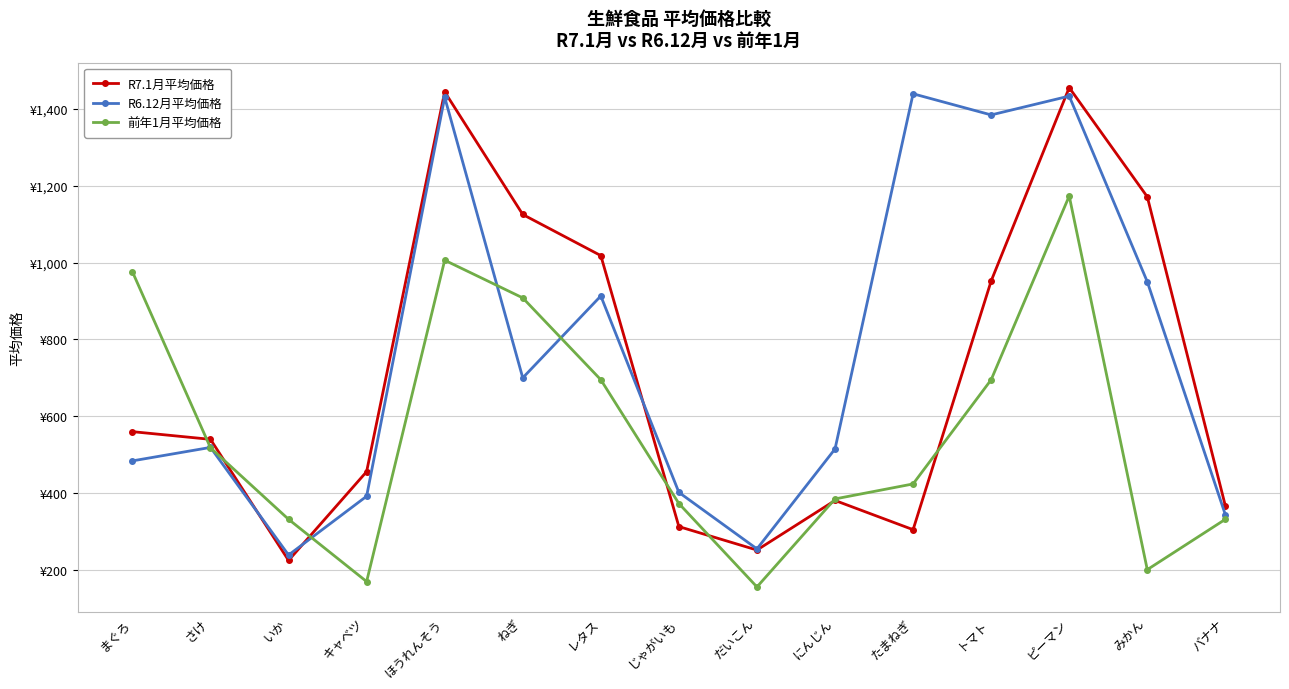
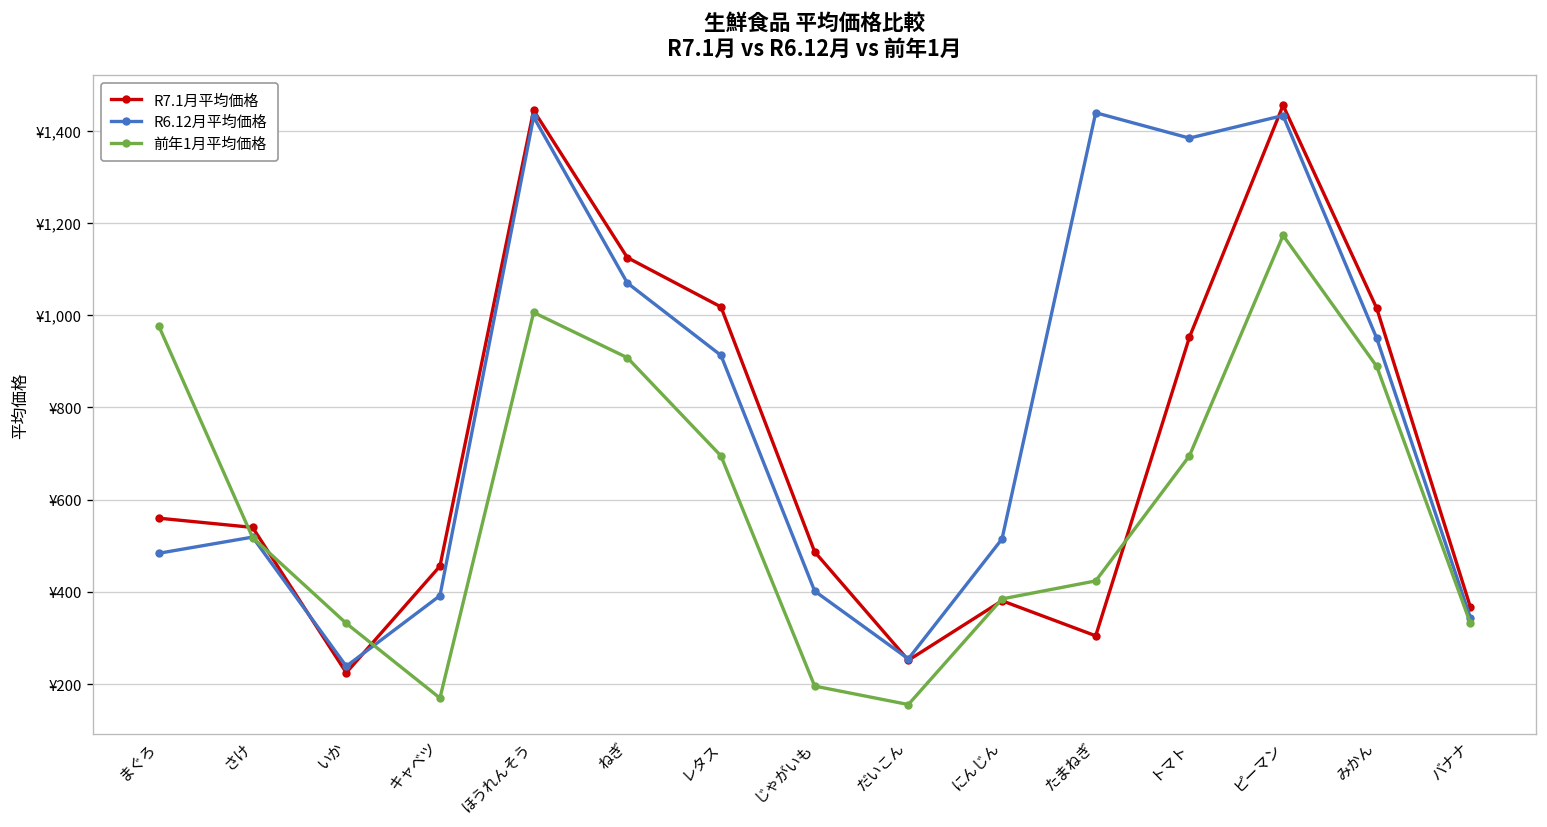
  {
    "R7.1月平均価格": {
      "まぐろ": "¥560",
      "さけ": "¥540",
      "いか": "¥230",
      "キャベツ": "¥460",
      "ほうれんそう": "¥1,440",
      "ねぎ": "¥1,130",
      "レタス": "¥1,020",
-     "じゃがいも": "¥310",
+     "じゃがいも": "¥490",
      "たまねぎ": "¥310",
      "トマト": "¥950",
      "ピーマン": "¥1,460",
-     "みかん": "¥1,170",
+     "みかん": "¥1,020",
      "バナナ": "¥370"
    },
    "R6.12月平均価格": {
      "まぐろ": "¥480",
      "いか": "¥240",
      "キャベツ": "¥390",
      "ほうれんそう": "¥1,430",
-     "ねぎ": "¥700",
+     "ねぎ": "¥1,070",
      "レタス": "¥910",
      "じゃがいも": "¥400",
      "にんじん": "¥520",
      "たまねぎ": "¥1,440",
      "トマト": "¥1,380",
      "ピーマン": "¥1,430",
      "みかん": "¥950",
      "バナナ": "¥340"
    },
    "前年1月平均価格": {
      "まぐろ": "¥980",
      "いか": "¥330",
      "キャベツ": "¥170",
      "ほうれんそう": "¥1,010",
      "ねぎ": "¥910",
      "レタス": "¥700",
-     "じゃがいも": "¥370",
+     "じゃがいも": "¥200",
      "だいこん": "¥160",
      "たまねぎ": "¥420",
      "トマト": "¥700",
      "ピーマン": "¥1,170",
-     "みかん": "¥200",
+     "みかん": "¥890",
      "バナナ": "¥330"
    }
  }
